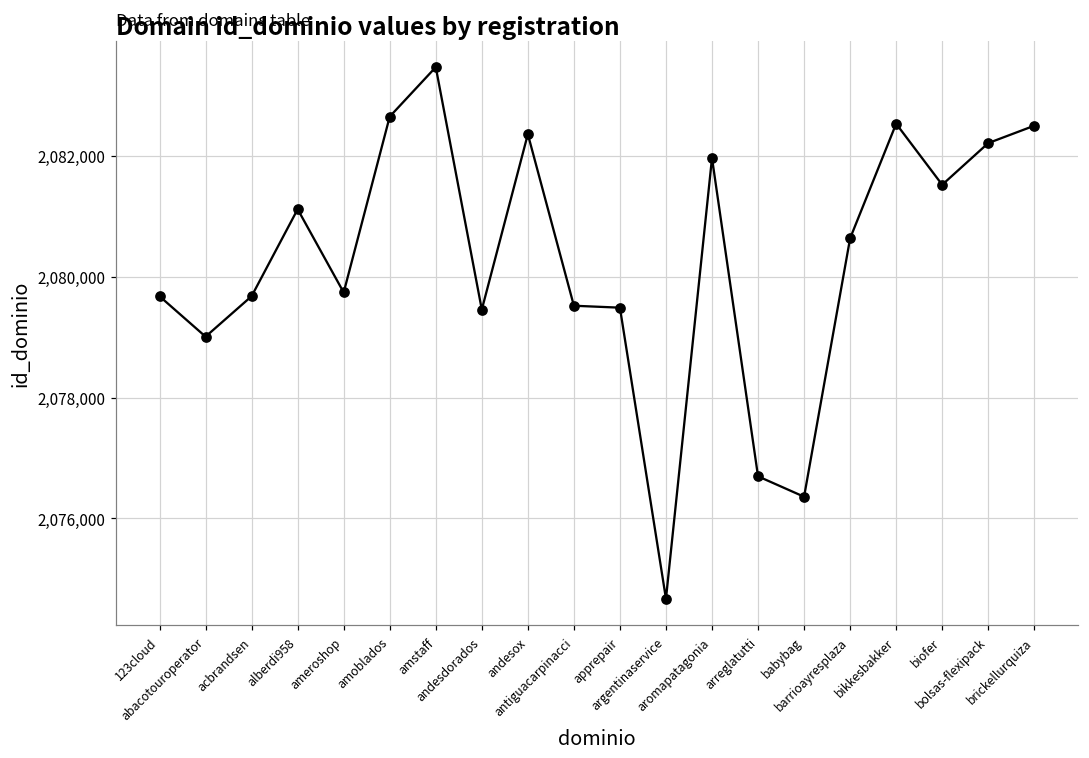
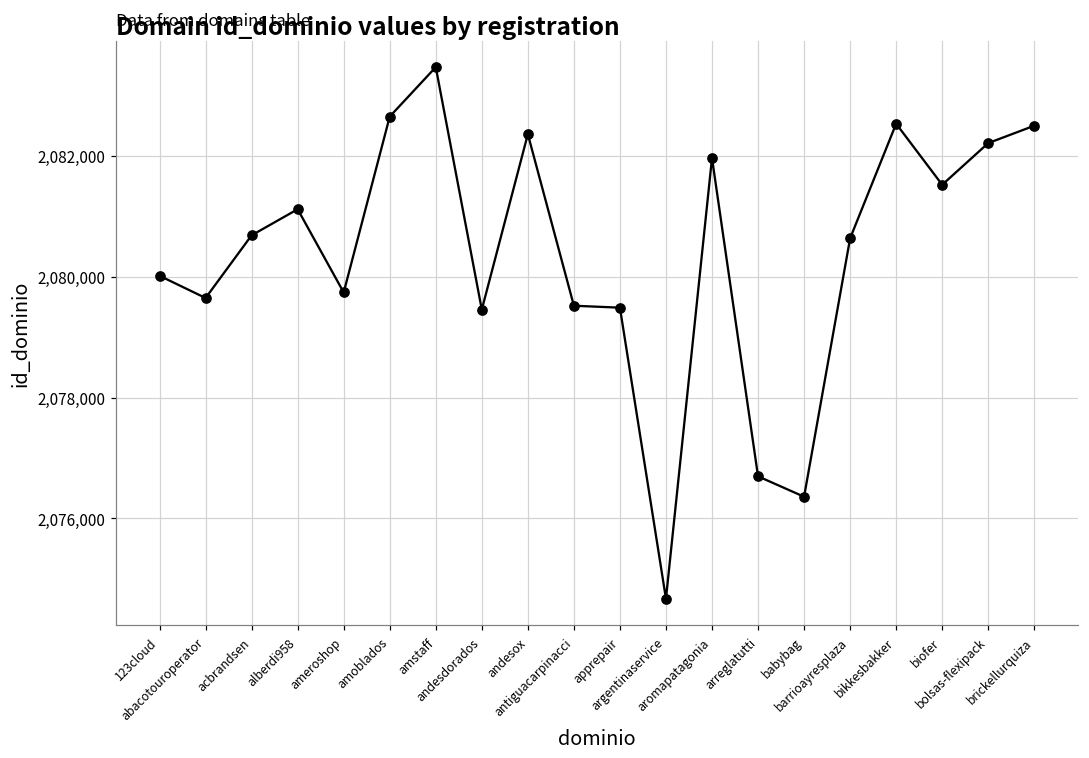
  {
-   "123cloud": "2,079,700",
-   "abacotouroperator": "2,079,000",
-   "acbrandsen": "2,079,700",
+   "123cloud": "2,080,000",
+   "abacotouroperator": "2,079,600",
+   "acbrandsen": "2,080,700",
    "alberdi958": "2,081,100",
    "ameroshop": "2,079,700",
    "amoblados": "2,082,700",
    "amstaff": "2,083,500",
    "andesdorados": "2,079,500",
    "andesox": "2,082,400",
    "antiguacarpinacci": "2,079,500",
    "apprepair": "2,079,500",
    "argentinaservice": "2,074,700",
    "aromapatagonia": "2,082,000",
    "arreglatutti": "2,076,700",
    "babybag": "2,076,400",
    "barrioayresplaza": "2,080,600",
    "bikkesbakker": "2,082,500",
    "biofer": "2,081,500",
    "bolsas-flexipack": "2,082,200",
    "brickellurquiza": "2,082,500"
  }
